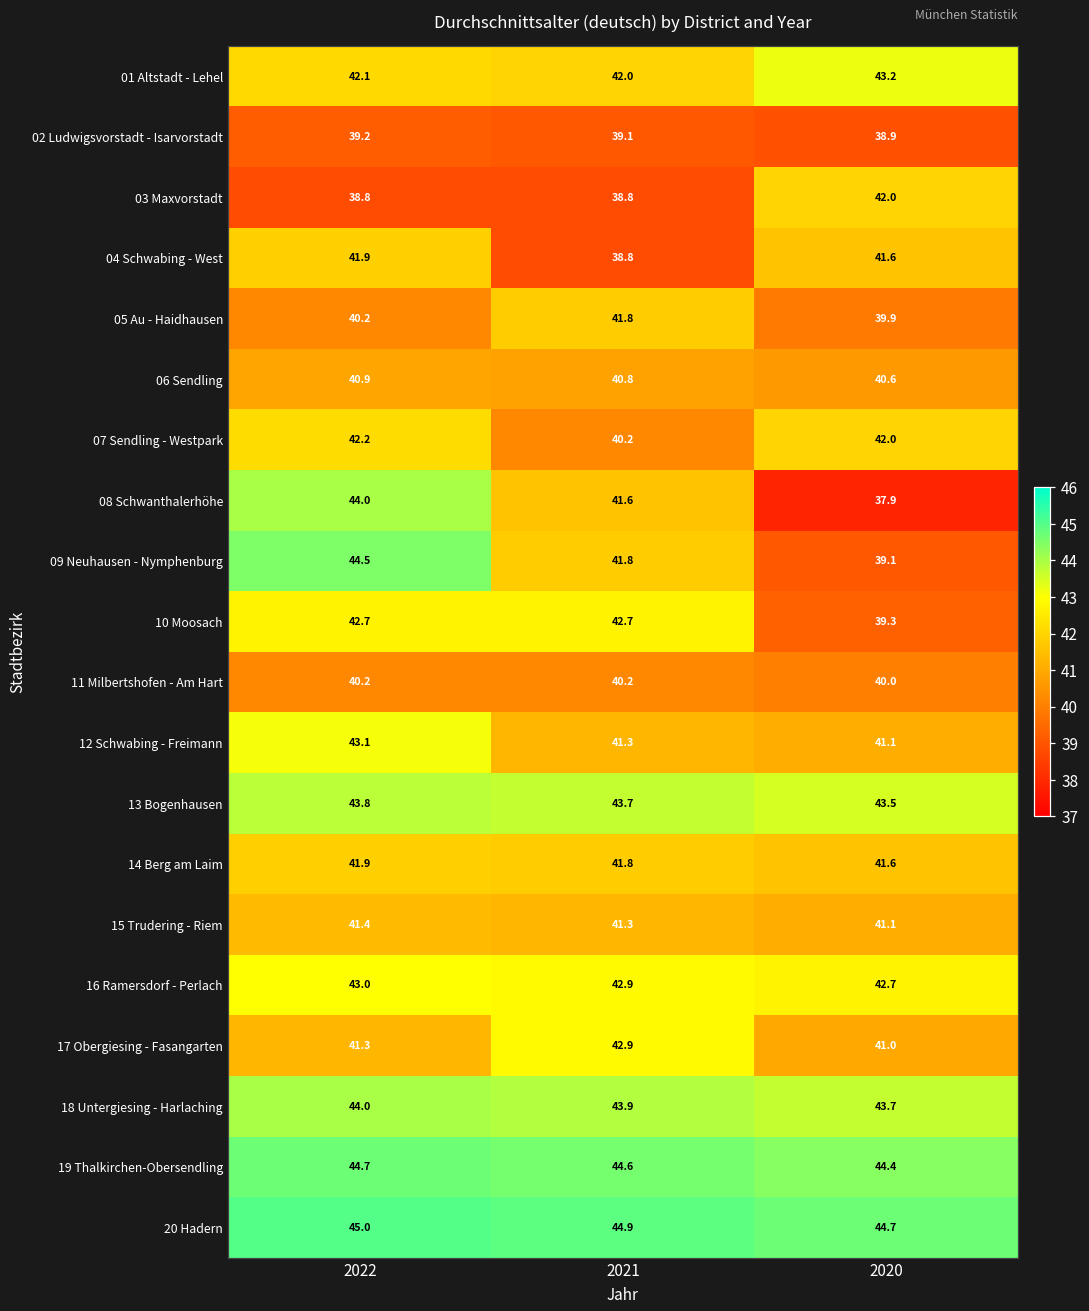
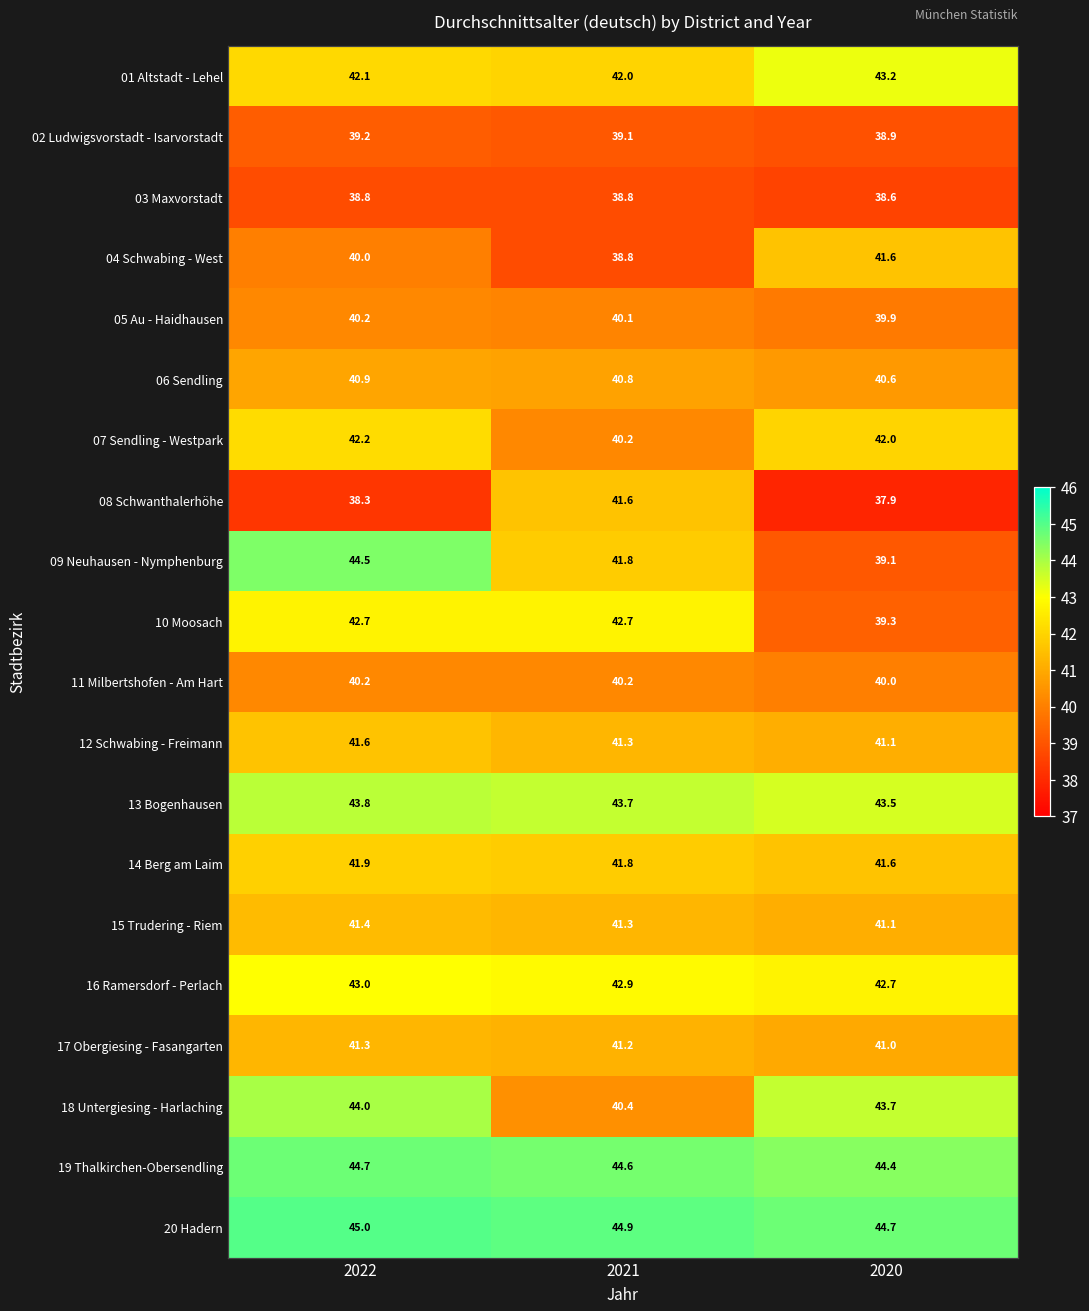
  {
    "01 Altstadt - Lehel": {
      "2022": 42.1,
      "2021": 42.0,
      "2020": 43.2
    },
    "02 Ludwigsvorstadt - Isarvorstadt": {
      "2022": 39.2,
      "2021": 39.1,
      "2020": 38.9
    },
    "03 Maxvorstadt": {
      "2022": 38.8,
      "2021": 38.8,
-     "2020": 42.0
+     "2020": 38.6
    },
    "04 Schwabing - West": {
-     "2022": 41.9,
+     "2022": 40.0,
      "2021": 38.8,
      "2020": 41.6
    },
    "05 Au - Haidhausen": {
      "2022": 40.2,
-     "2021": 41.8,
+     "2021": 40.1,
      "2020": 39.9
    },
    "06 Sendling": {
      "2022": 40.9,
      "2021": 40.8,
      "2020": 40.6
    },
    "07 Sendling - Westpark": {
      "2022": 42.2,
      "2021": 40.2,
      "2020": 42.0
    },
    "08 Schwanthalerhöhe": {
-     "2022": 44.0,
+     "2022": 38.3,
      "2021": 41.6,
      "2020": 37.9
    },
    "09 Neuhausen - Nymphenburg": {
      "2022": 44.5,
      "2021": 41.8,
      "2020": 39.1
    },
    "10 Moosach": {
      "2022": 42.7,
      "2021": 42.7,
      "2020": 39.3
    },
    "11 Milbertshofen - Am Hart": {
      "2022": 40.2,
      "2021": 40.2,
      "2020": 40.0
    },
    "12 Schwabing - Freimann": {
-     "2022": 43.1,
+     "2022": 41.6,
      "2021": 41.3,
      "2020": 41.1
    },
    "13 Bogenhausen": {
      "2022": 43.8,
      "2021": 43.7,
      "2020": 43.5
    },
    "14 Berg am Laim": {
      "2022": 41.9,
      "2021": 41.8,
      "2020": 41.6
    },
    "15 Trudering - Riem": {
      "2022": 41.4,
      "2021": 41.3,
      "2020": 41.1
    },
    "16 Ramersdorf - Perlach": {
      "2022": 43.0,
      "2021": 42.9,
      "2020": 42.7
    },
    "17 Obergiesing - Fasangarten": {
      "2022": 41.3,
-     "2021": 42.9,
+     "2021": 41.2,
      "2020": 41.0
    },
    "18 Untergiesing - Harlaching": {
      "2022": 44.0,
-     "2021": 43.9,
+     "2021": 40.4,
      "2020": 43.7
    },
    "19 Thalkirchen-Obersendling": {
      "2022": 44.7,
      "2021": 44.6,
      "2020": 44.4
    },
    "20 Hadern": {
      "2022": 45.0,
      "2021": 44.9,
      "2020": 44.7
    }
  }
